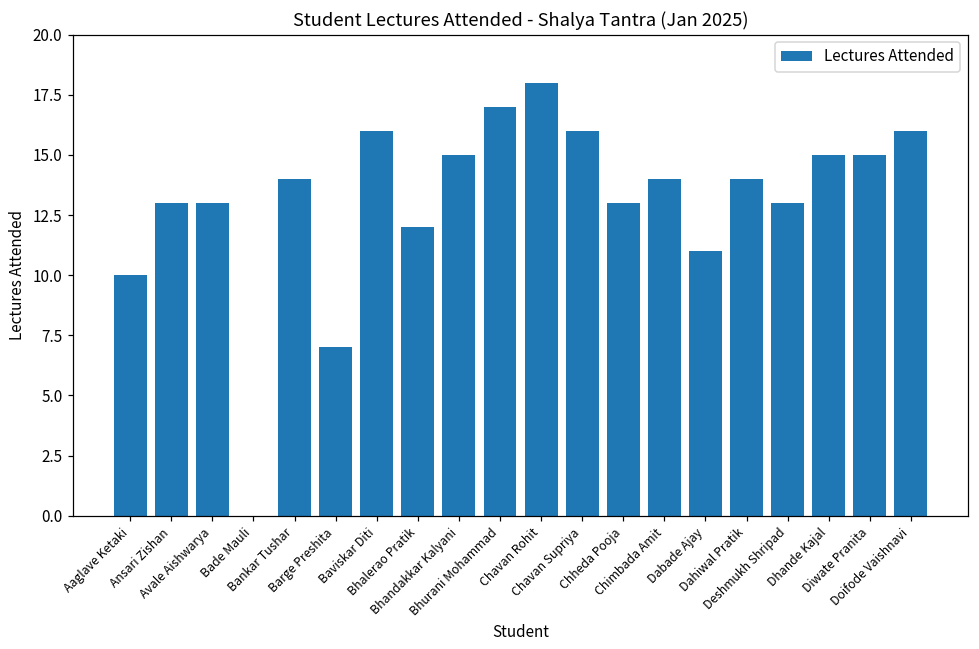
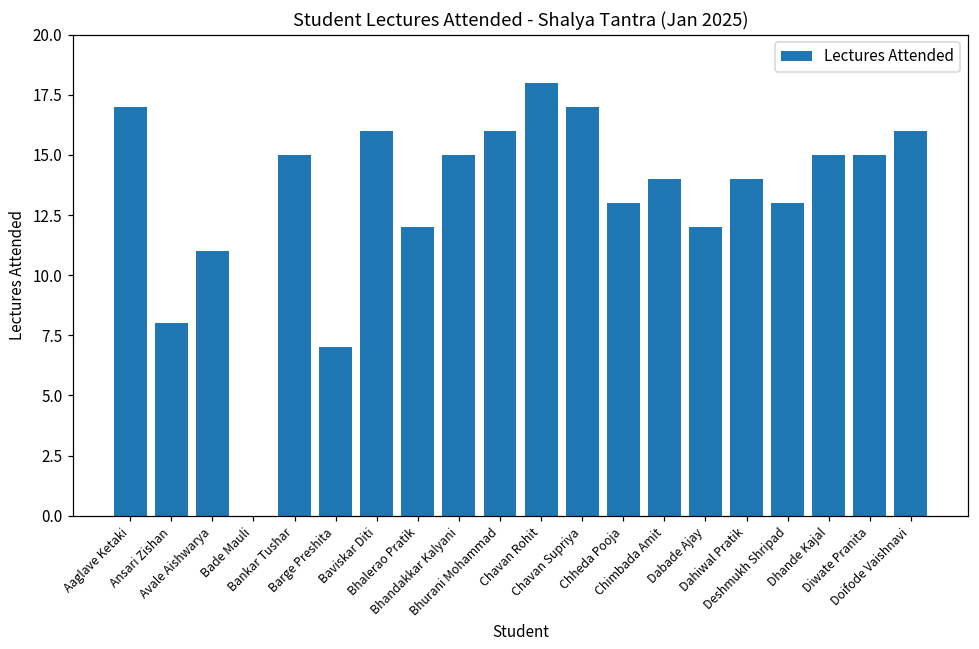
  {
-   "Aaglave Ketaki": 10,
-   "Ansari Zishan": 13,
-   "Avale Aishwarya": 13,
+   "Aaglave Ketaki": 17,
+   "Ansari Zishan": 8,
+   "Avale Aishwarya": 11,
    "Bade Mauli": 0,
-   "Bankar Tushar": 14,
+   "Bankar Tushar": 15,
    "Barge Preshita": 7,
    "Baviskar Diti": 16,
    "Bhalerao Pratik": 12,
    "Bhandakkar Kalyani": 15,
-   "Bhurani Mohammad": 17,
+   "Bhurani Mohammad": 16,
    "Chavan Rohit": 18,
-   "Chavan Supriya": 16,
+   "Chavan Supriya": 17,
    "Chheda Pooja": 13,
    "Chimbada Amit": 14,
-   "Dabade Ajay": 11,
+   "Dabade Ajay": 12,
    "Dahiwal Pratik": 14,
    "Deshmukh Shripad": 13,
    "Dhande Kajal": 15,
    "Diwate Pranita": 15,
    "Doifode Vaishnavi": 16
  }
